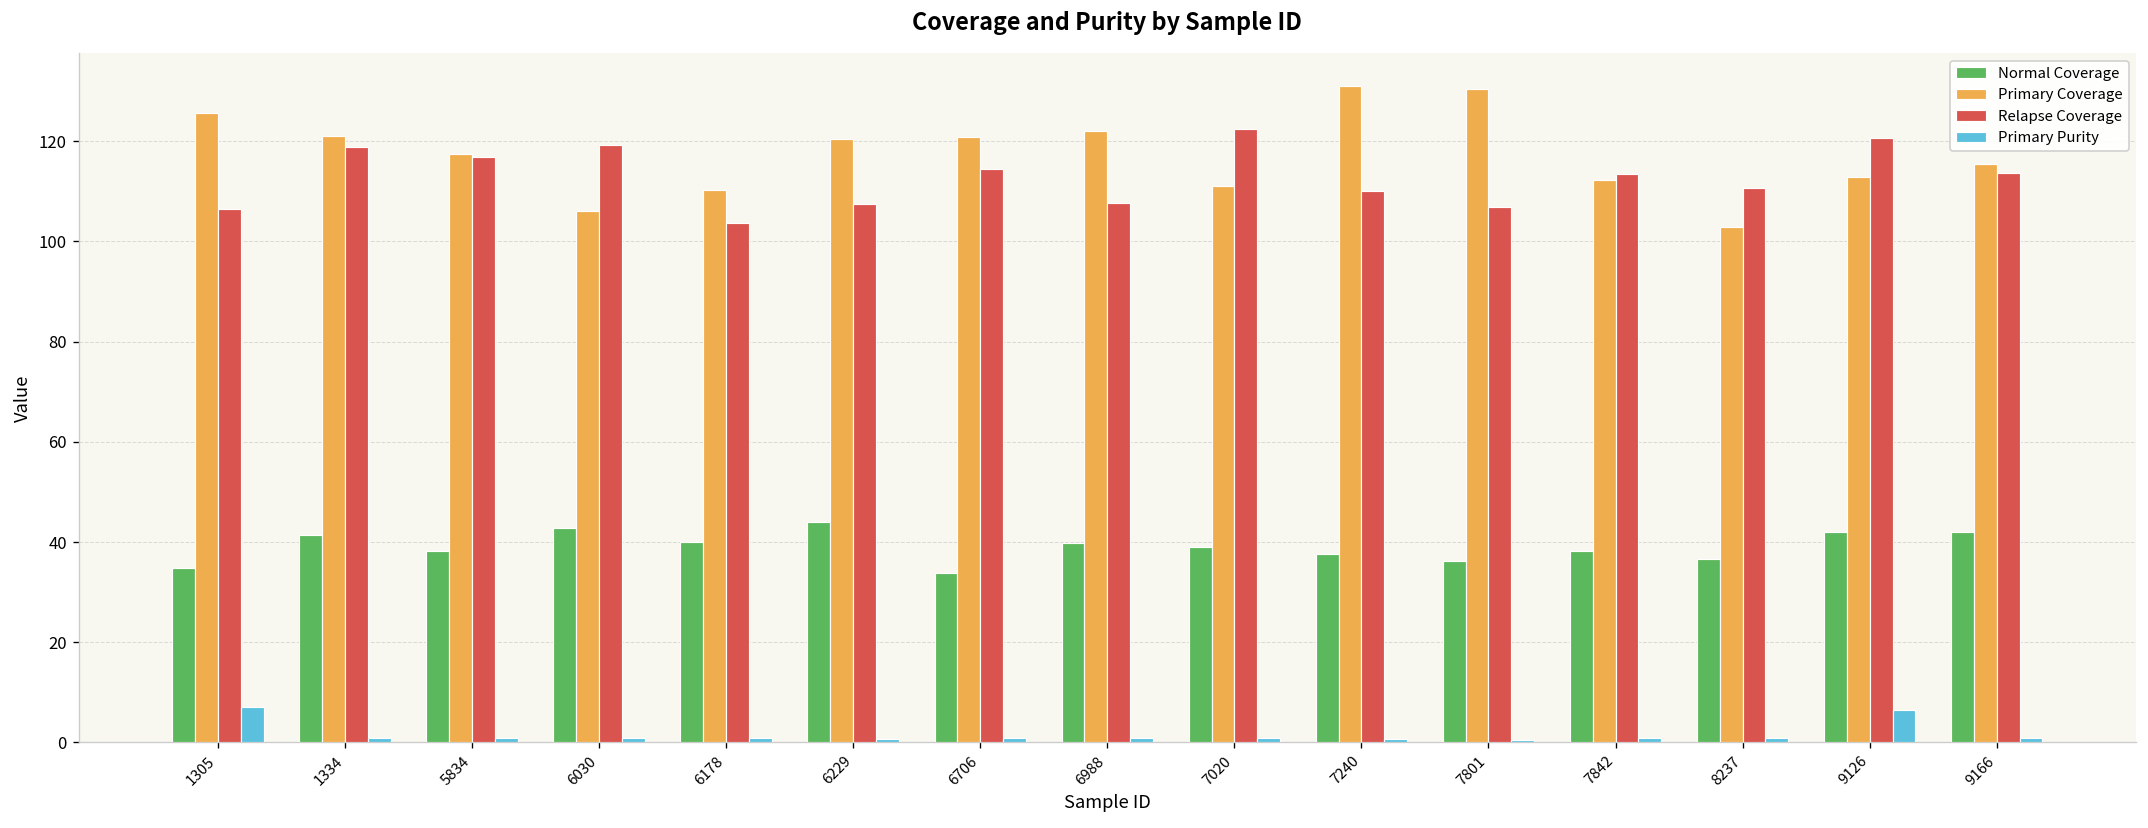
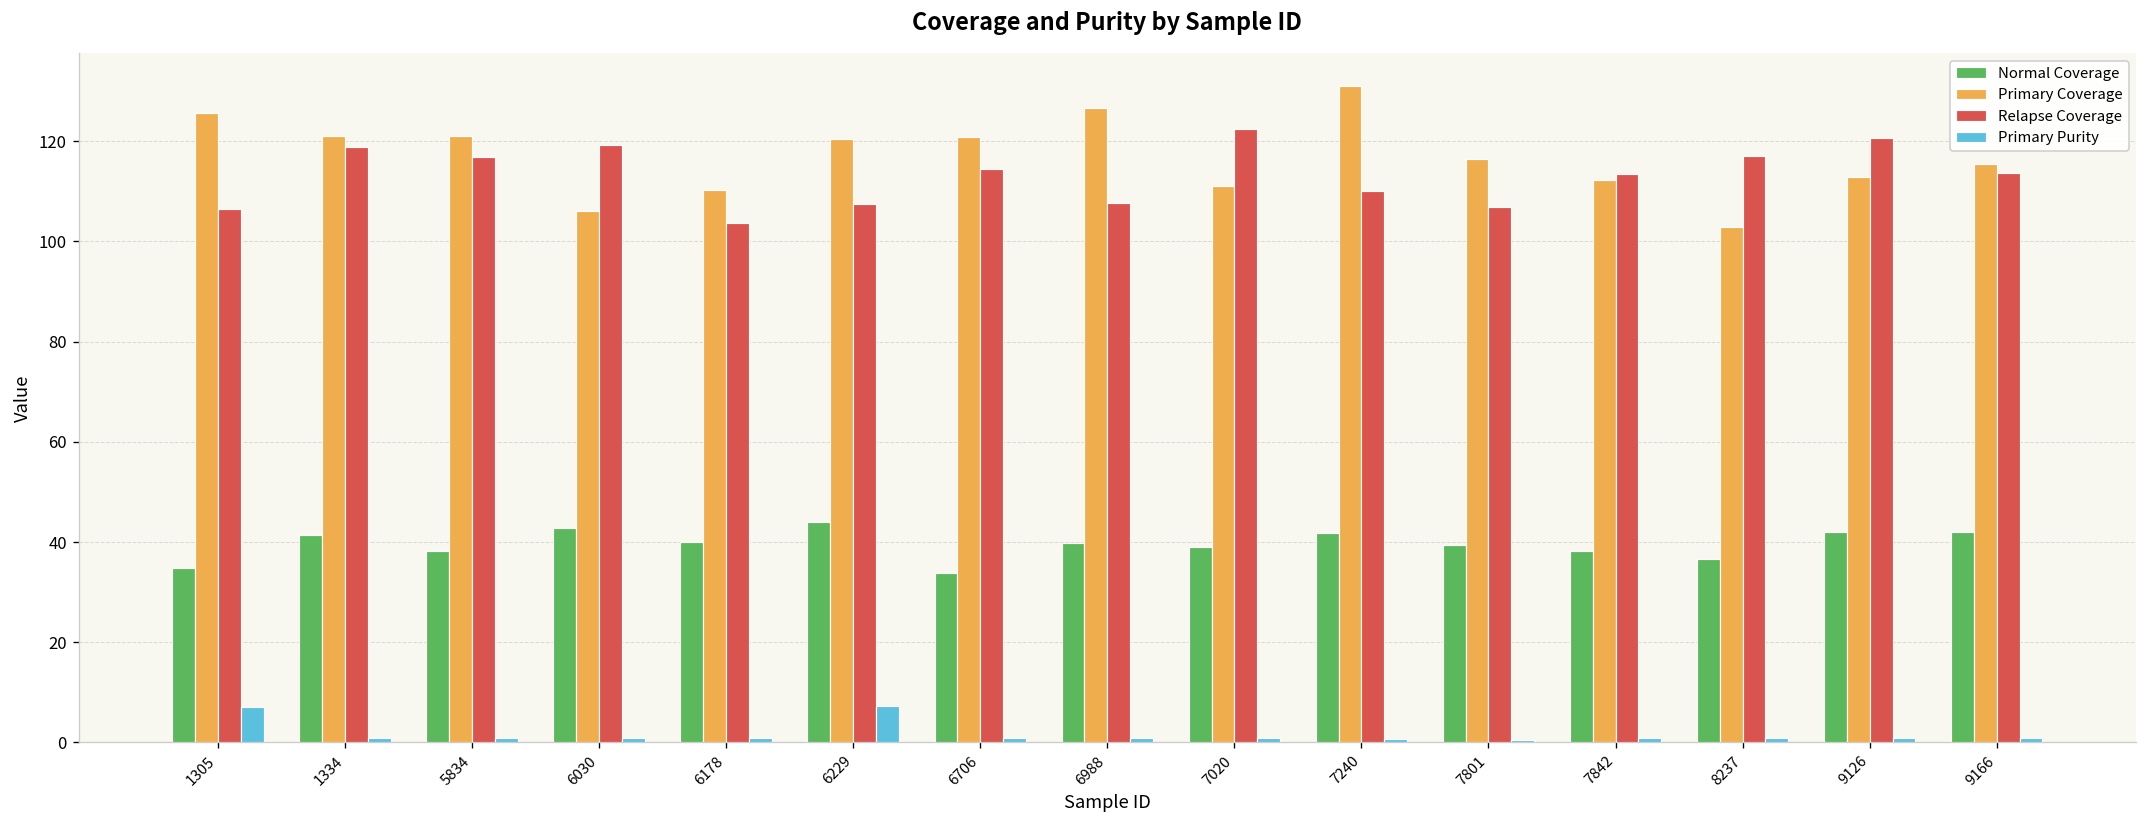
  {
    "Normal Coverage": {
      "1305": 35,
      "1334": 41,
      "5834": 38,
      "6030": 43,
      "6178": 40,
      "6229": 44,
      "6706": 34,
      "6988": 40,
      "7020": 39,
-     "7240": 38,
-     "7801": 36,
+     "7240": 42,
+     "7801": 39,
      "7842": 38,
      "8237": 37,
      "9126": 42,
      "9166": 42
    },
    "Primary Coverage": {
      "1305": 126,
      "1334": 121,
-     "5834": 118,
+     "5834": 121,
      "6030": 106,
      "6178": 110,
      "6229": 121,
      "6706": 121,
-     "6988": 122,
+     "6988": 127,
      "7020": 111,
      "7240": 131,
-     "7801": 131,
+     "7801": 117,
      "7842": 112,
      "8237": 103,
      "9126": 113,
      "9166": 116
    },
    "Relapse Coverage": {
      "1305": 106,
      "1334": 119,
      "5834": 117,
      "6030": 119,
      "6178": 104,
      "6229": 107,
      "6706": 114,
      "6988": 108,
      "7020": 122,
      "7240": 110,
      "7801": 107,
      "7842": 113,
-     "8237": 111,
+     "8237": 117,
      "9126": 121,
      "9166": 114
    },
    "Primary Purity": {
      "1305": 7,
      "1334": 1,
      "5834": 1,
      "6030": 1,
      "6178": 1,
-     "6229": 1,
+     "6229": 7,
      "6706": 1,
      "6988": 1,
      "7020": 1,
      "7240": 1,
      "7842": 1,
      "8237": 1,
-     "9126": 6,
+     "9126": 1,
      "9166": 1
    }
  }
